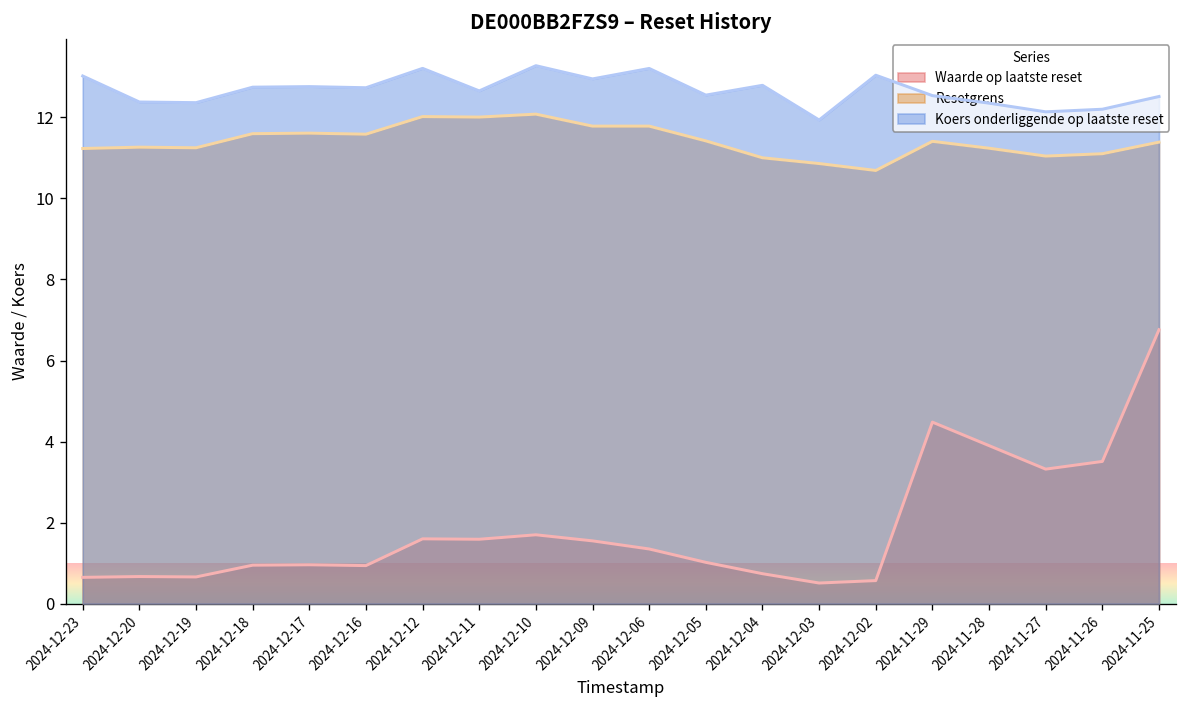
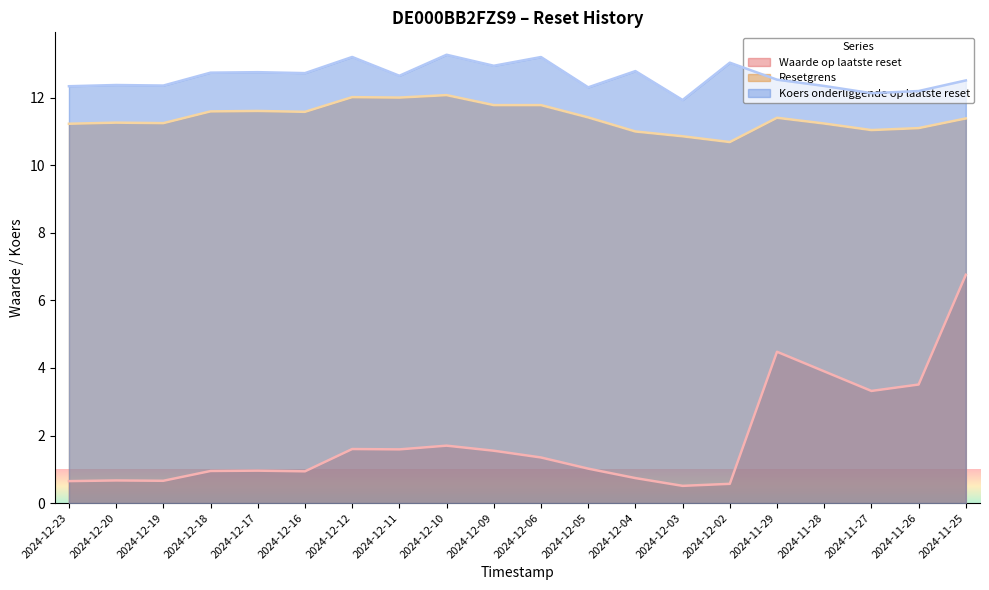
  {
    "Koers onderliggende op laatste reset": {
-     "2024-12-23": 13.0,
+     "2024-12-23": 12.3,
      "2024-12-20": 12.4,
      "2024-12-19": 12.4,
      "2024-12-18": 12.7,
      "2024-12-17": 12.8,
      "2024-12-16": 12.7,
      "2024-12-12": 13.2,
      "2024-12-11": 12.7,
      "2024-12-10": 13.3,
      "2024-12-09": 12.9,
      "2024-12-06": 13.2,
-     "2024-12-05": 12.5,
+     "2024-12-05": 12.3,
      "2024-12-04": 12.8,
      "2024-12-03": 11.9,
      "2024-12-02": 13.0
    }
  }
